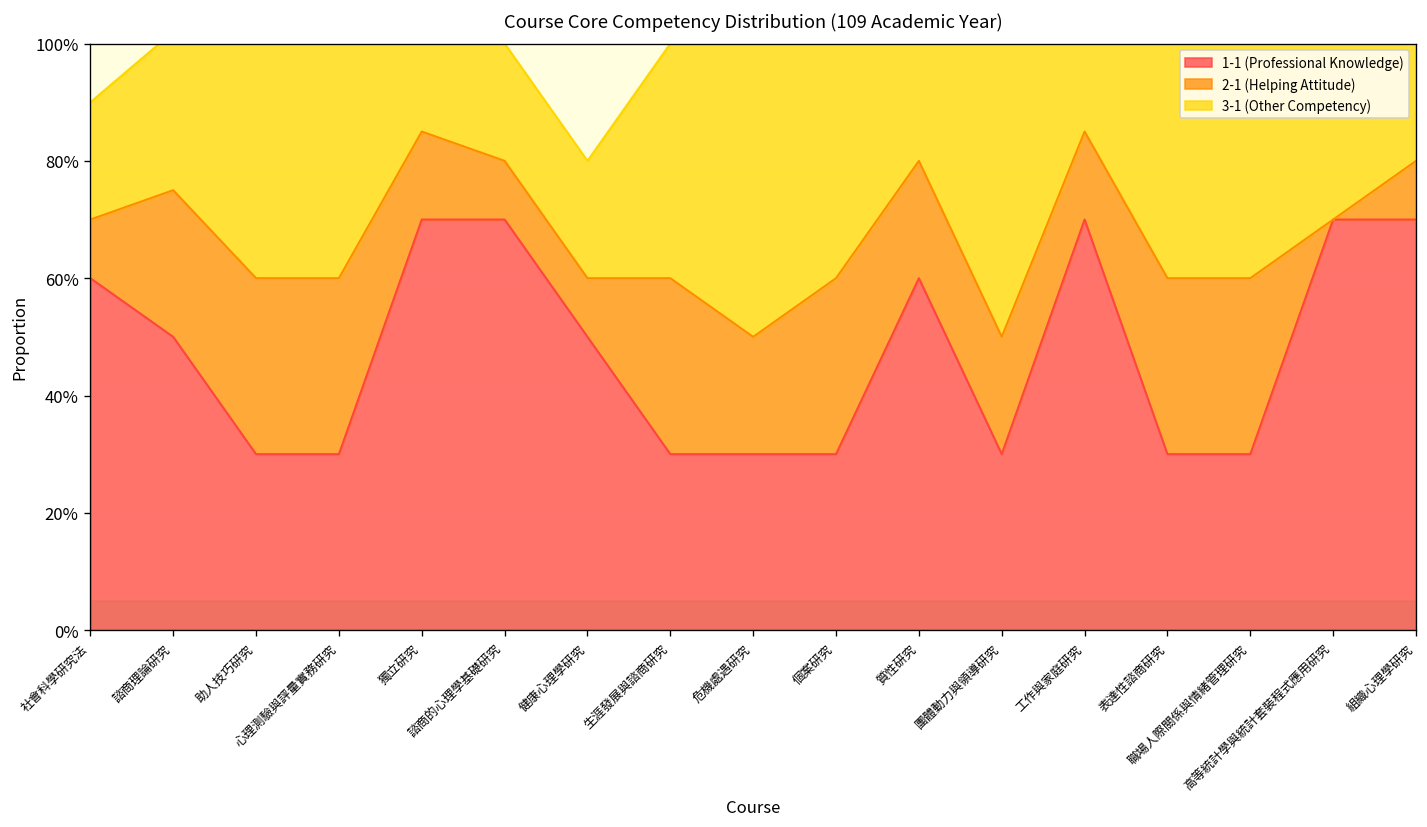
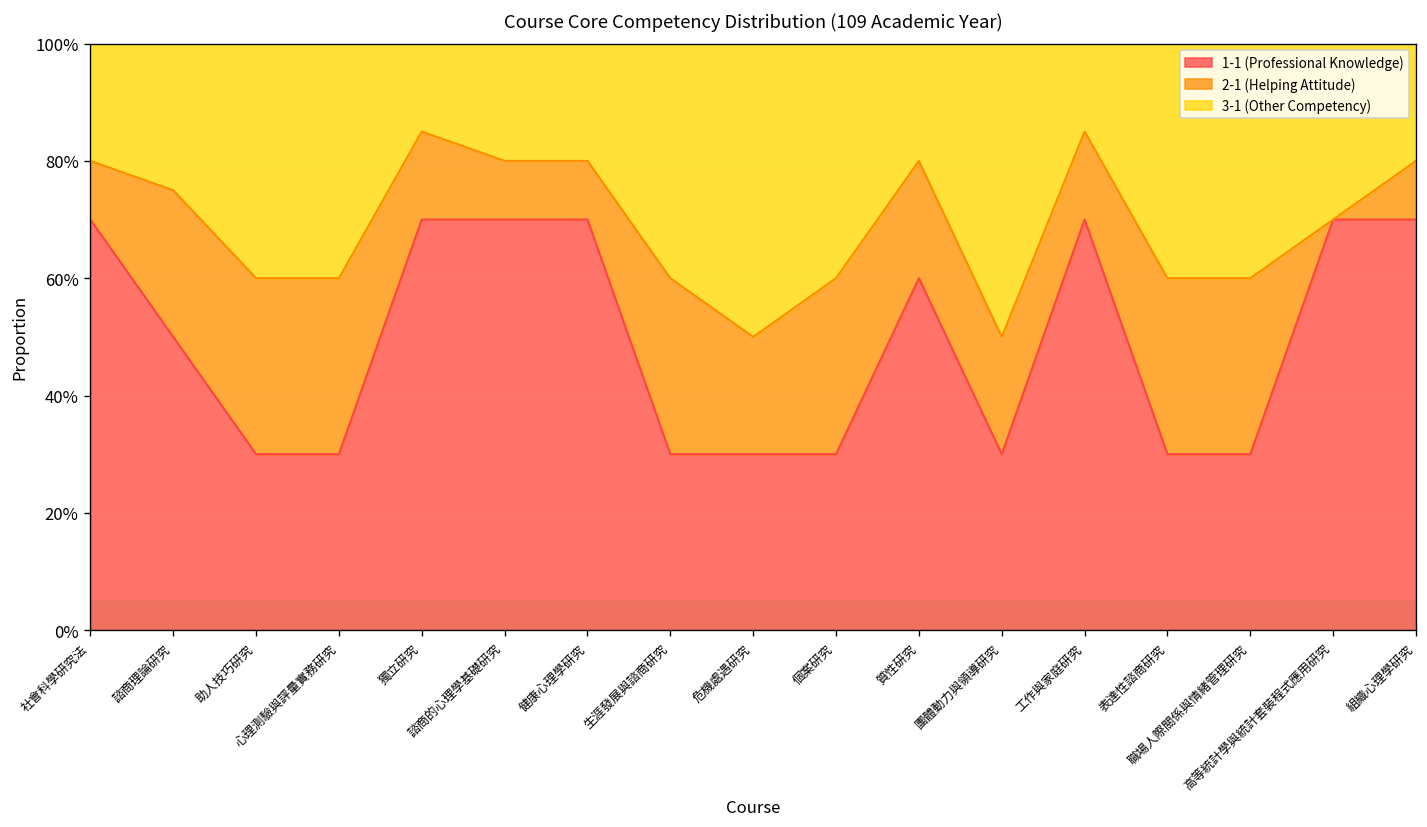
  {
    "1-1 (Professional Knowledge)": {
-     "社會科學研究法": "60%",
+     "社會科學研究法": "70%",
      "諮商理論研究": "50%",
      "助人技巧研究": "30%",
      "心理測驗與評量實務研究": "30%",
      "獨立研究": "70%",
      "諮商的心理學基礎研究": "70%",
-     "健康心理學研究": "50%",
+     "健康心理學研究": "70%",
      "生涯發展與諮商研究": "30%",
      "危機處遇研究": "30%",
      "個案研究": "30%",
      "質性研究": "60%",
      "團體動力與領導研究": "30%",
      "工作與家庭研究": "70%",
      "表達性諮商研究": "30%",
      "職場人際關係與情緒管理研究": "30%",
      "組織心理學研究": "70%"
    },
    "2-1 (Helping Attitude)": {
      "社會科學研究法": "10%",
      "諮商理論研究": "25%",
      "助人技巧研究": "30%",
      "心理測驗與評量實務研究": "30%",
      "獨立研究": "15%",
      "諮商的心理學基礎研究": "10%",
      "健康心理學研究": "10%",
      "生涯發展與諮商研究": "30%",
      "危機處遇研究": "20%",
      "個案研究": "30%",
      "質性研究": "20%",
      "團體動力與領導研究": "20%",
      "工作與家庭研究": "15%",
      "表達性諮商研究": "30%",
      "職場人際關係與情緒管理研究": "30%",
      "組織心理學研究": "10%"
    },
    "3-1 (Other Competency)": {
      "社會科學研究法": "20%",
      "助人技巧研究": "40%",
      "心理測驗與評量實務研究": "40%",
      "獨立研究": "15%",
      "諮商的心理學基礎研究": "20%",
      "健康心理學研究": "20%",
      "生涯發展與諮商研究": "40%",
      "危機處遇研究": "50%",
      "個案研究": "40%",
      "質性研究": "20%",
      "團體動力與領導研究": "50%",
      "工作與家庭研究": "15%",
      "表達性諮商研究": "40%",
      "職場人際關係與情緒管理研究": "40%",
      "高等統計學與統計套裝程式應用研究": "30%"
    }
  }
